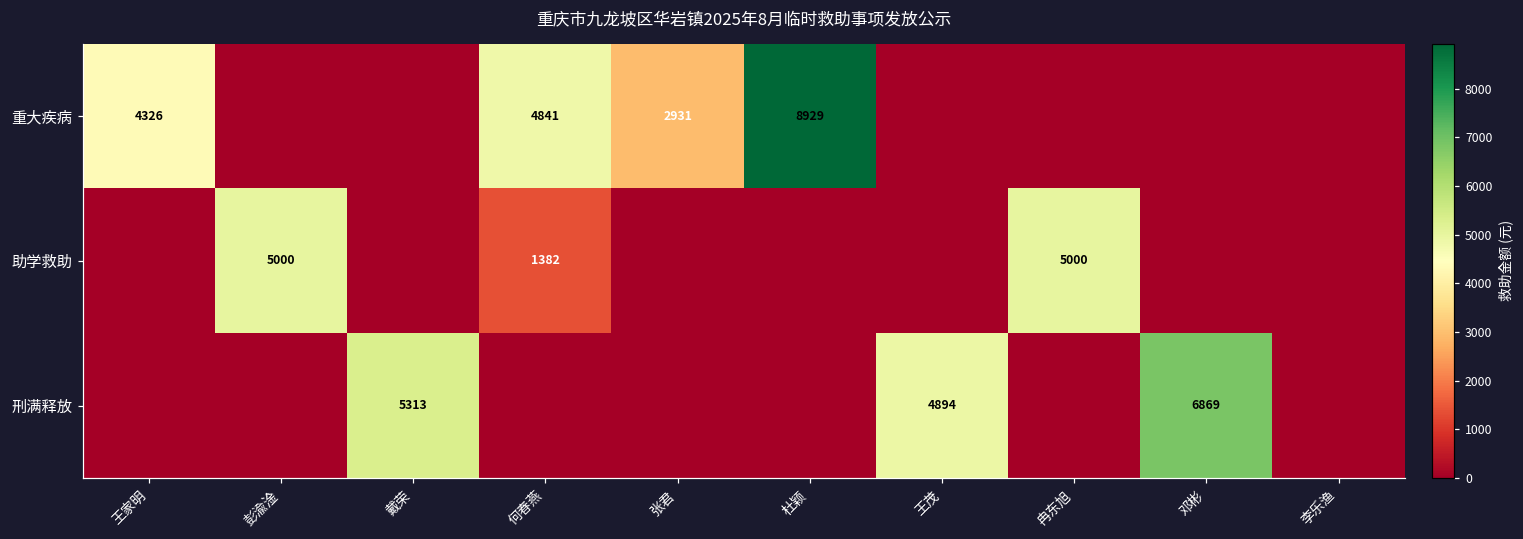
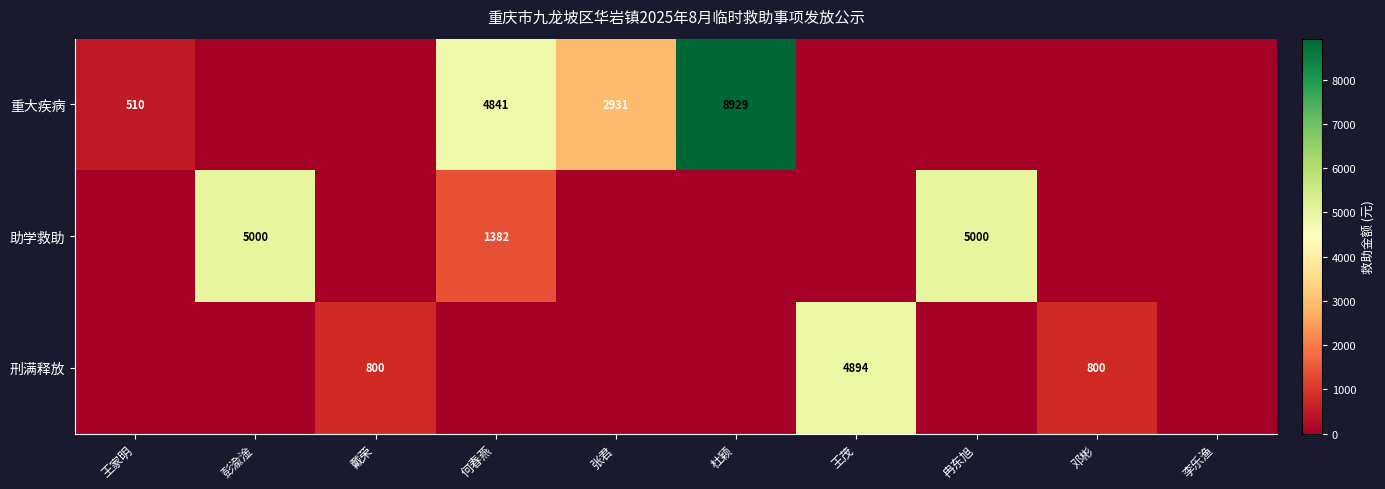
  {
    "重大疾病": {
-     "王家明": 4326,
+     "王家明": 510,
      "何春燕": 4841,
      "张君": 2931,
      "杜颖": 8929
    },
    "助学救助": {
      "彭渝淦": 5000,
      "何春燕": 1382,
      "冉东旭": 5000
    },
    "刑满释放": {
-     "戴荣": 5313,
+     "戴荣": 800,
      "王茂": 4894,
-     "邓彬": 6869
+     "邓彬": 800
    }
  }
